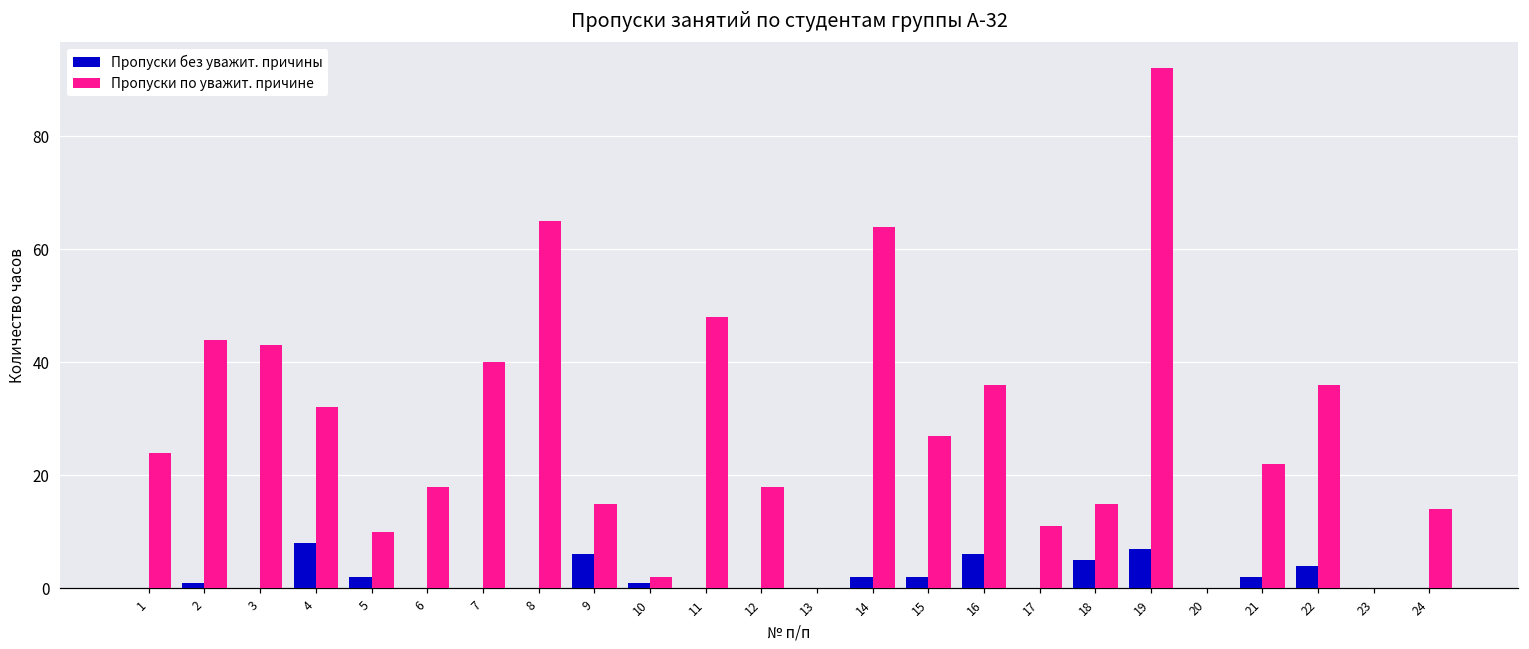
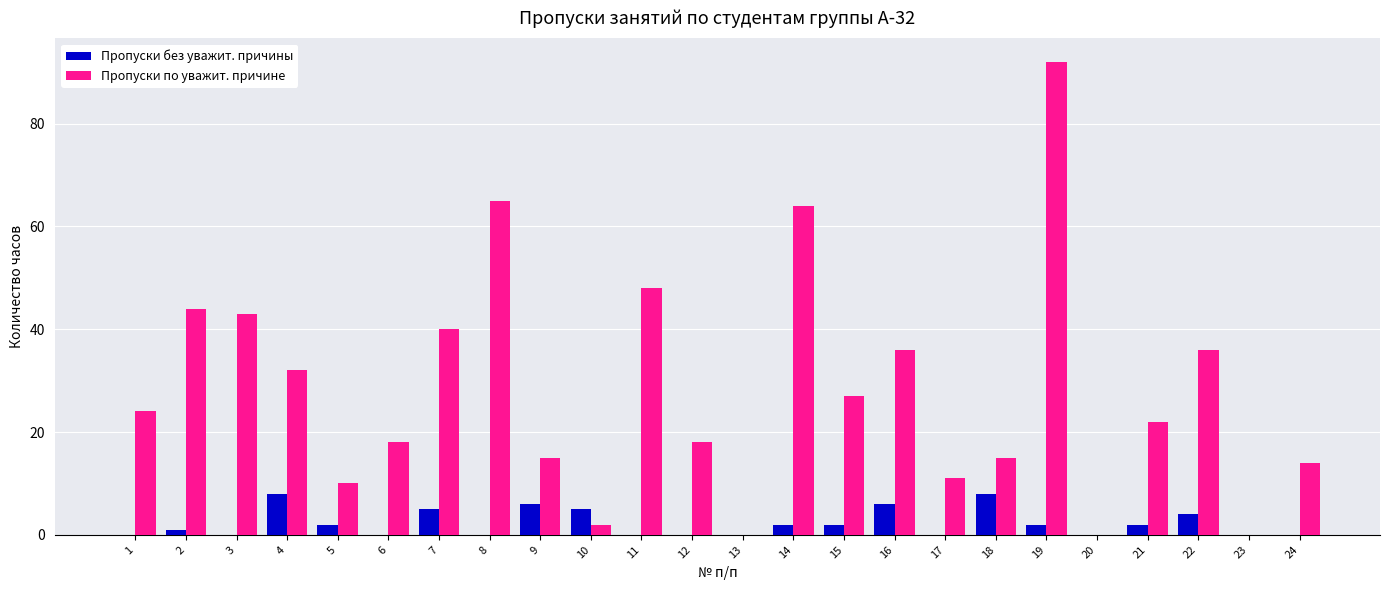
  {
    "Пропуски без уважит. причины": {
      "1": 0,
      "2": 1,
      "3": 0,
      "4": 8,
      "5": 2,
      "6": 0,
-     "7": 0,
+     "7": 5,
      "8": 0,
      "9": 6,
-     "10": 1,
+     "10": 5,
      "11": 0,
      "12": 0,
      "13": 0,
      "14": 2,
      "15": 2,
      "16": 6,
      "17": 0,
-     "18": 5,
-     "19": 7,
+     "18": 8,
+     "19": 2,
      "20": 0,
      "21": 2,
      "22": 4,
      "23": 0,
      "24": 0
    },
    "Пропуски по уважит. причине": {
      "1": 24,
      "2": 44,
      "3": 43,
      "4": 32,
      "5": 10,
      "6": 18,
      "7": 40,
      "8": 65,
      "9": 15,
      "10": 2,
      "11": 48,
      "12": 18,
      "13": 0,
      "14": 64,
      "15": 27,
      "16": 36,
      "17": 11,
      "18": 15,
      "19": 92,
      "20": 0,
      "21": 22,
      "22": 36,
      "23": 0,
      "24": 14
    }
  }
